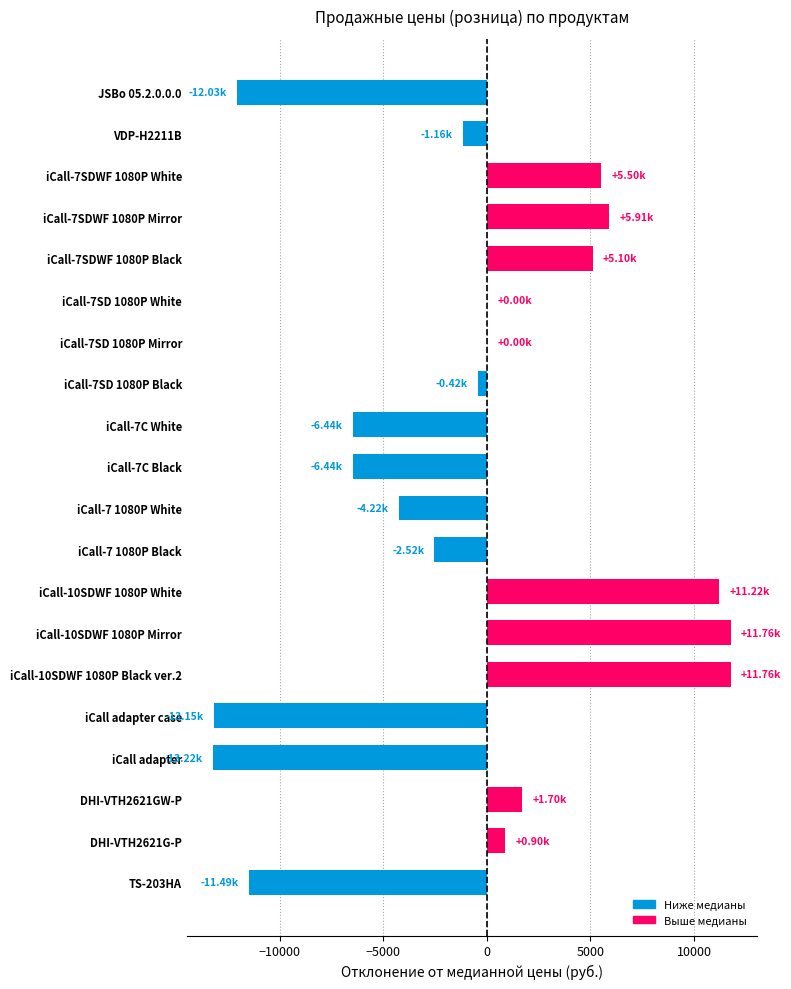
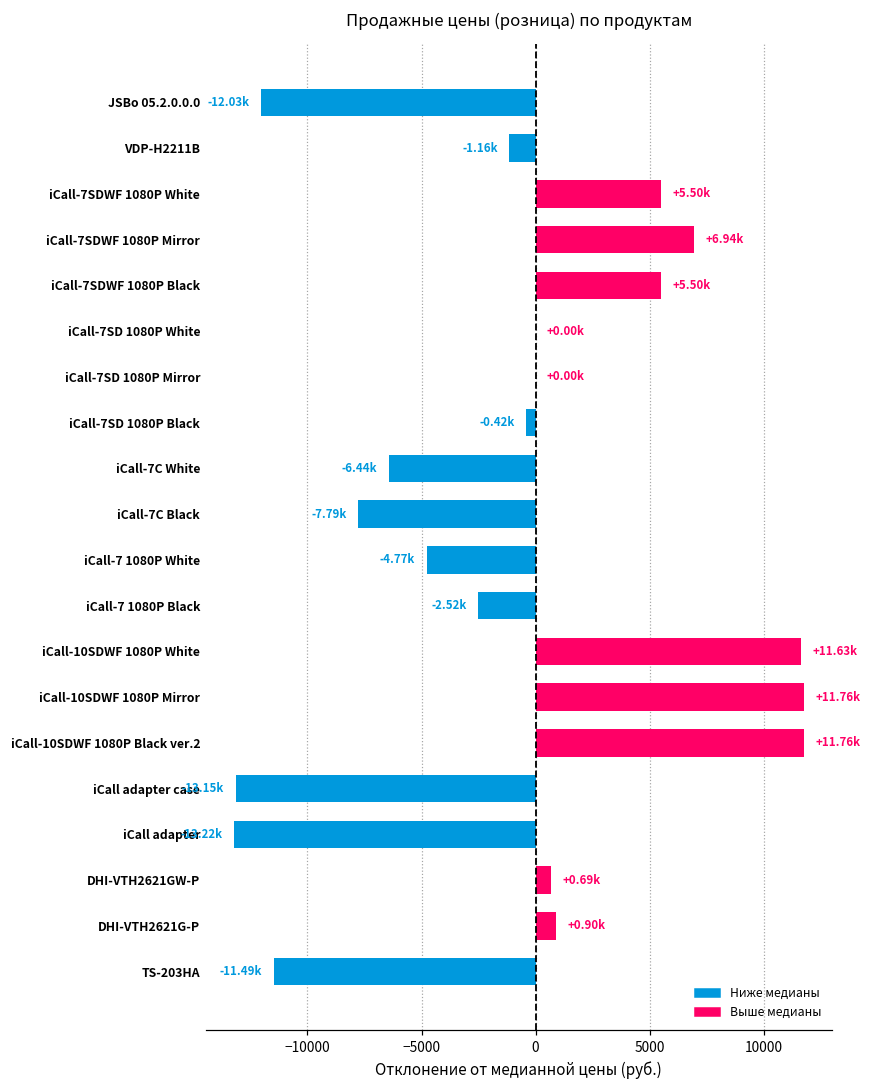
  {
    "JSBo 05.2.0.0.0": "-12.03k",
    "VDP-H2211B": "-1.16k",
    "iCall-7SDWF 1080P White": "+5.50k",
-   "iCall-7SDWF 1080P Mirror": "+5.91k",
-   "iCall-7SDWF 1080P Black": "+5.10k",
+   "iCall-7SDWF 1080P Mirror": "+6.94k",
+   "iCall-7SDWF 1080P Black": "+5.50k",
    "iCall-7SD 1080P White": "+0.00k",
    "iCall-7SD 1080P Mirror": "+0.00k",
    "iCall-7SD 1080P Black": "-0.42k",
    "iCall-7C White": "-6.44k",
-   "iCall-7C Black": "-6.44k",
-   "iCall-7 1080P White": "-4.22k",
+   "iCall-7C Black": "-7.79k",
+   "iCall-7 1080P White": "-4.77k",
    "iCall-7 1080P Black": "-2.52k",
-   "iCall-10SDWF 1080P White": "+11.22k",
+   "iCall-10SDWF 1080P White": "+11.63k",
    "iCall-10SDWF 1080P Mirror": "+11.76k",
    "iCall-10SDWF 1080P Black ver.2": "+11.76k",
    "iCall adapter case": "-13.15k",
    "iCall adapter": "-13.22k",
-   "DHI-VTH2621GW-P": "+1.70k",
+   "DHI-VTH2621GW-P": "+0.69k",
    "DHI-VTH2621G-P": "+0.90k",
    "TS-203HA": "-11.49k"
  }
